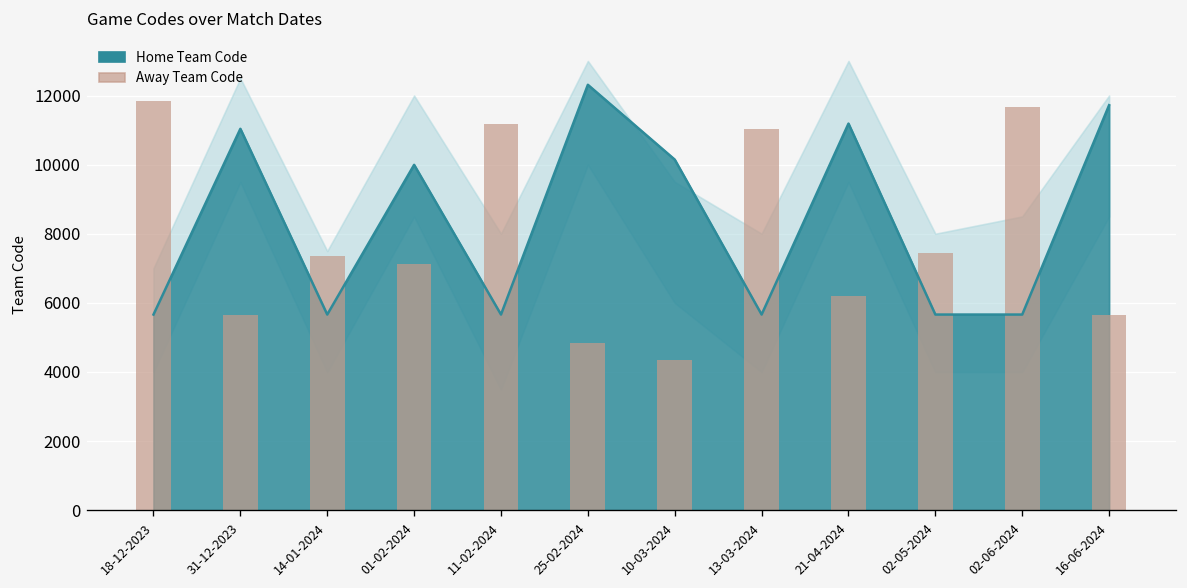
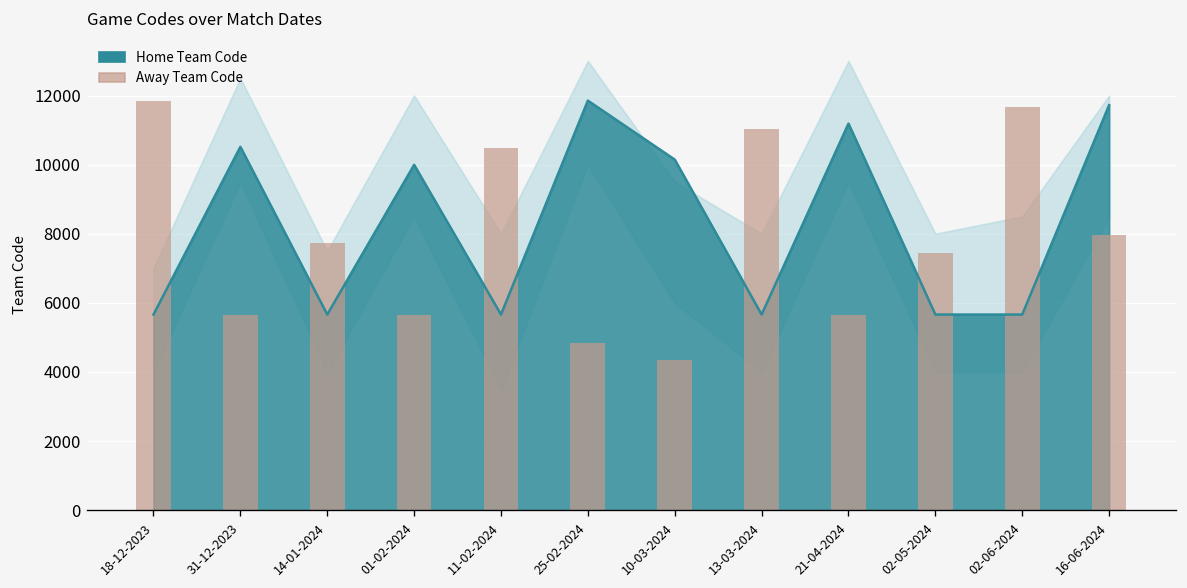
  {
    "Away Team Code": {
      "18-12-2023": 11900,
      "31-12-2023": 5700,
-     "14-01-2024": 7300,
-     "01-02-2024": 7100,
-     "11-02-2024": 11200,
+     "14-01-2024": 7700,
+     "01-02-2024": 5700,
+     "11-02-2024": 10500,
      "25-02-2024": 4800,
      "10-03-2024": 4300,
      "13-03-2024": 11000,
-     "21-04-2024": 6200,
+     "21-04-2024": 5700,
      "02-05-2024": 7400,
      "02-06-2024": 11700,
-     "16-06-2024": 5700
+     "16-06-2024": 8000
    },
    "Home Team Code": {
      "18-12-2023": 5700,
-     "31-12-2023": 11000,
+     "31-12-2023": 10500,
      "14-01-2024": 5700,
      "01-02-2024": 10000,
      "11-02-2024": 5700,
-     "25-02-2024": 12300,
+     "25-02-2024": 11900,
      "10-03-2024": 10100,
      "13-03-2024": 5700,
      "21-04-2024": 11200,
      "02-05-2024": 5700,
      "02-06-2024": 5700,
      "16-06-2024": 11700
    }
  }
